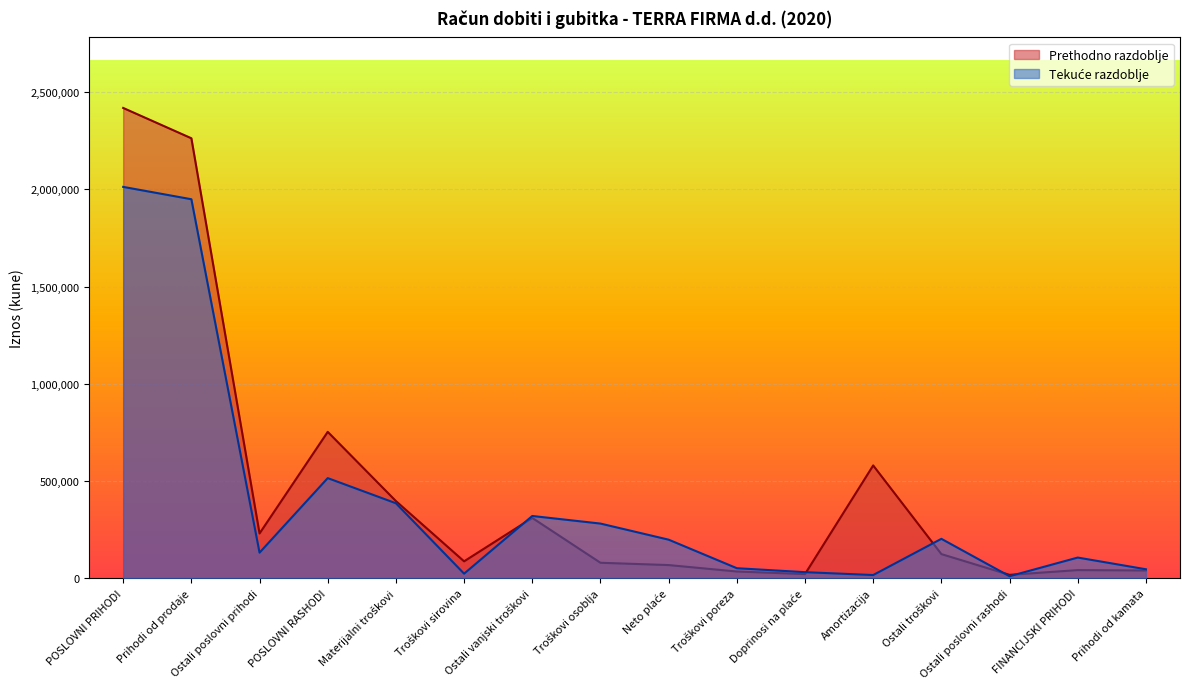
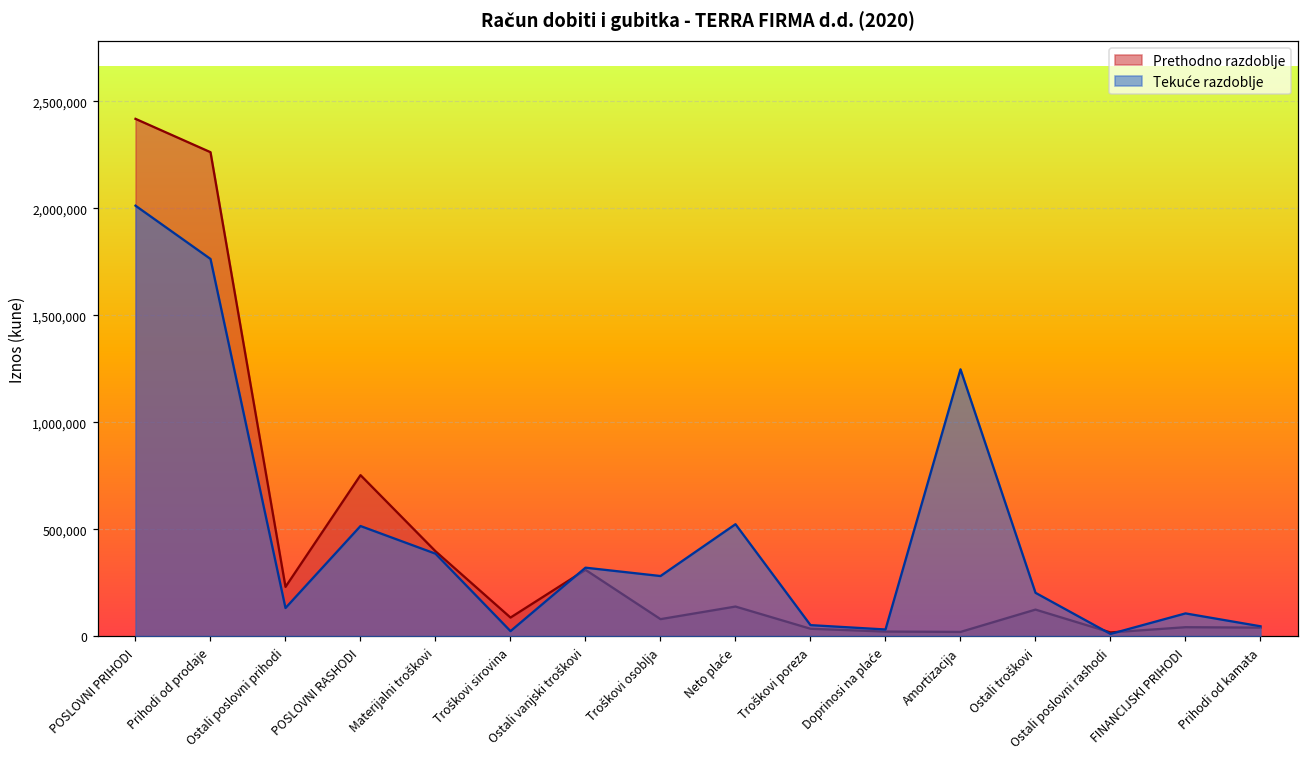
  {
    "Prethodno razdoblje": {
      "POSLOVNI PRIHODI": "2,420,000",
      "Prihodi od prodaje": "2,260,000",
      "Ostali poslovni prihodi": "230,000",
      "POSLOVNI RASHODI": "750,000",
      "Troškovi sirovina": "90,000",
      "Troškovi osoblja": "80,000",
-     "Neto plaće": "70,000",
+     "Neto plaće": "140,000",
      "Troškovi poreza": "30,000",
-     "Amortizacija": "580,000",
+     "Amortizacija": "20,000",
      "Ostali troškovi": "120,000",
      "FINANCIJSKI PRIHODI": "40,000"
    },
    "Tekuće razdoblje": {
      "POSLOVNI PRIHODI": "2,010,000",
-     "Prihodi od prodaje": "1,950,000",
+     "Prihodi od prodaje": "1,760,000",
      "Ostali poslovni prihodi": "130,000",
      "POSLOVNI RASHODI": "510,000",
      "Troškovi sirovina": "20,000",
      "Troškovi osoblja": "280,000",
-     "Neto plaće": "200,000",
+     "Neto plaće": "520,000",
      "Troškovi poreza": "50,000",
-     "Amortizacija": "20,000",
+     "Amortizacija": "1,250,000",
      "Ostali troškovi": "200,000",
      "FINANCIJSKI PRIHODI": "110,000"
    }
  }
